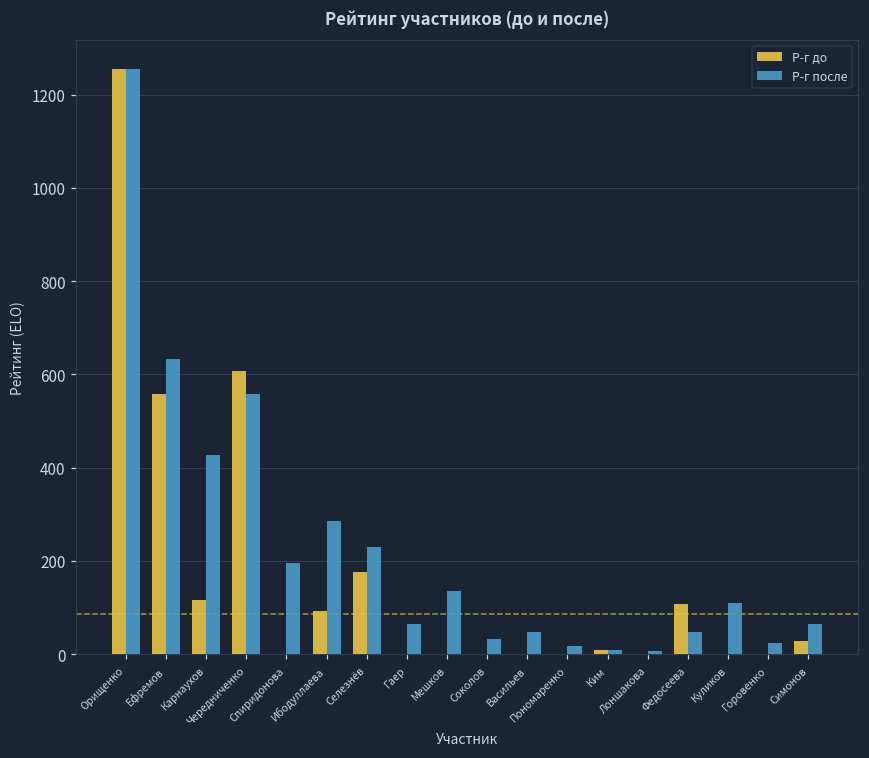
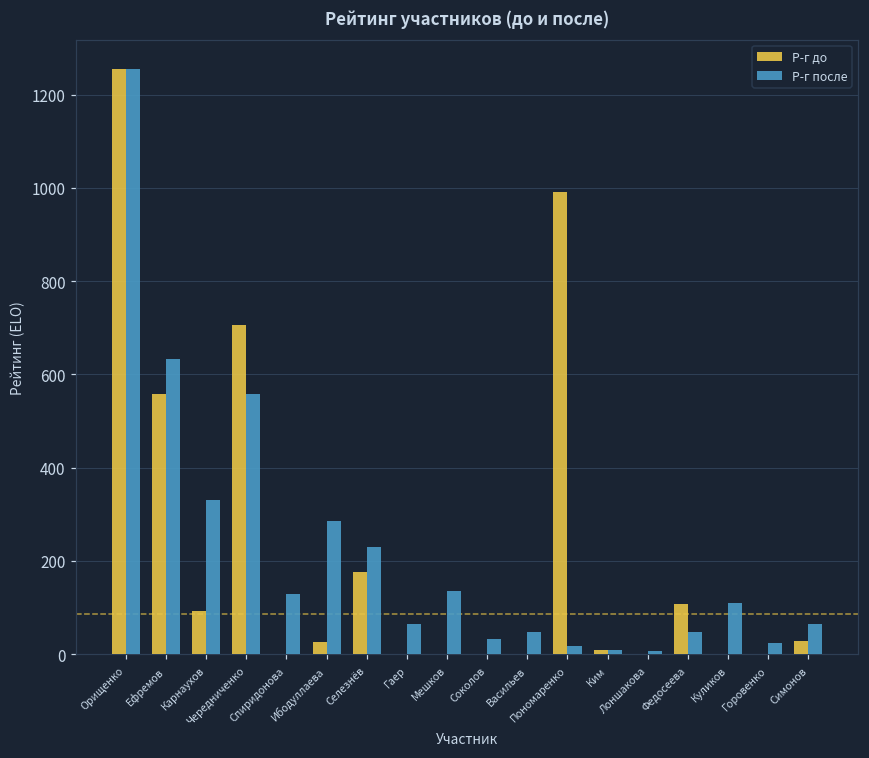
  {
    "Р-г до": {
      "Орищенко": 1260,
      "Ефремов": 560,
-     "Карнаухов": 120,
-     "Чередниченко": 610,
+     "Карнаухов": 90,
+     "Чередниченко": 710,
      "Спиридонова": 0,
-     "Ибодуллаева": 90,
+     "Ибодуллаева": 30,
      "Селезнёв": 180,
      "Гаер": 0,
      "Мешков": 0,
      "Соколов": 0,
      "Васильев": 0,
-     "Пономаренко": 0,
+     "Пономаренко": 990,
      "Ким": 10,
      "Лоншакова": 0,
      "Федосеева": 110,
      "Куликов": 0,
      "Горовенко": 0,
      "Симонов": 30
    },
    "Р-г после": {
      "Орищенко": 1260,
      "Ефремов": 630,
-     "Карнаухов": 430,
+     "Карнаухов": 330,
      "Чередниченко": 560,
-     "Спиридонова": 200,
+     "Спиридонова": 130,
      "Ибодуллаева": 290,
      "Селезнёв": 230,
      "Гаер": 60,
      "Мешков": 140,
      "Соколов": 30,
      "Васильев": 50,
      "Пономаренко": 20,
      "Ким": 10,
      "Лоншакова": 10,
      "Федосеева": 50,
      "Куликов": 110,
      "Горовенко": 30,
      "Симонов": 60
    }
  }
